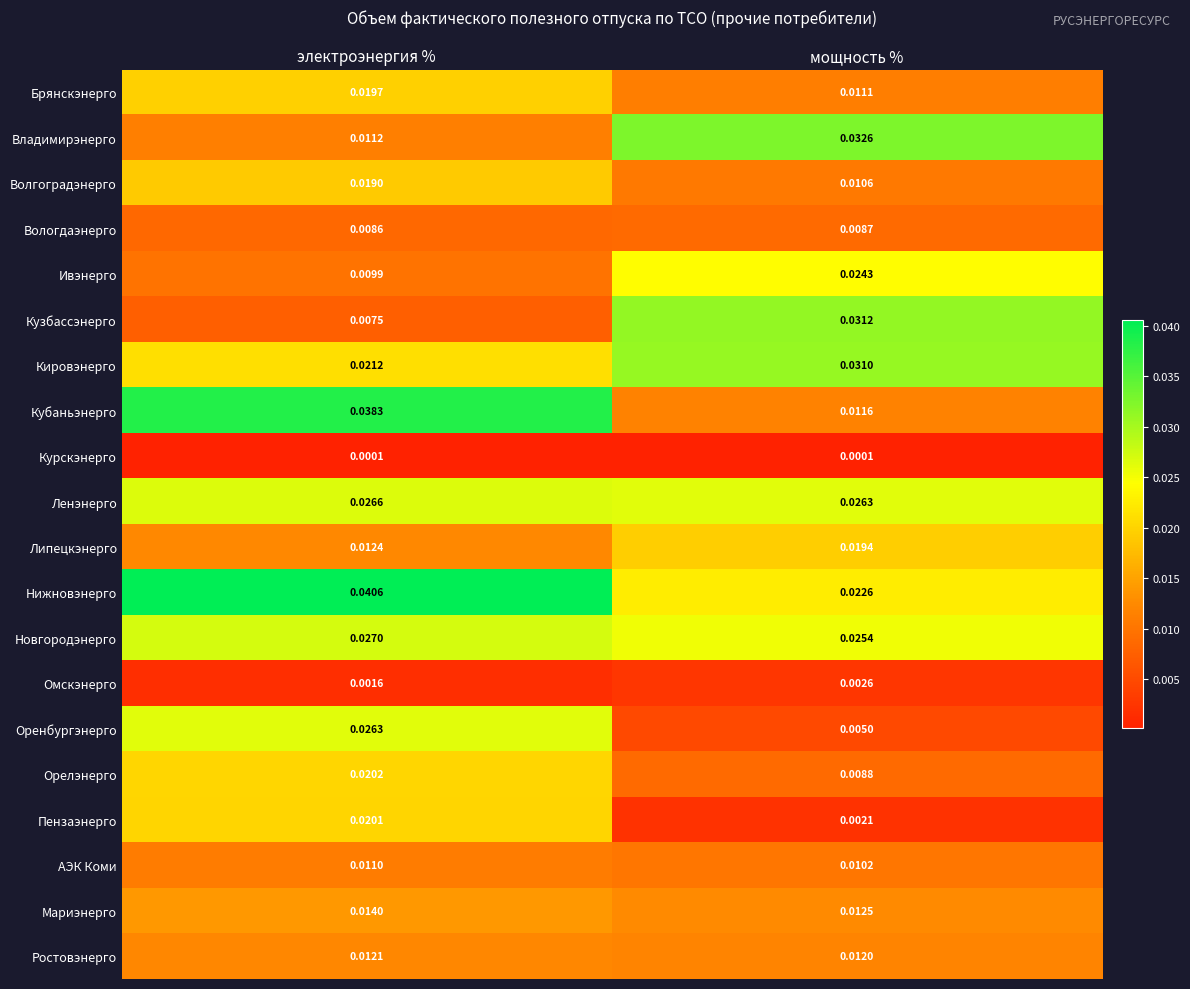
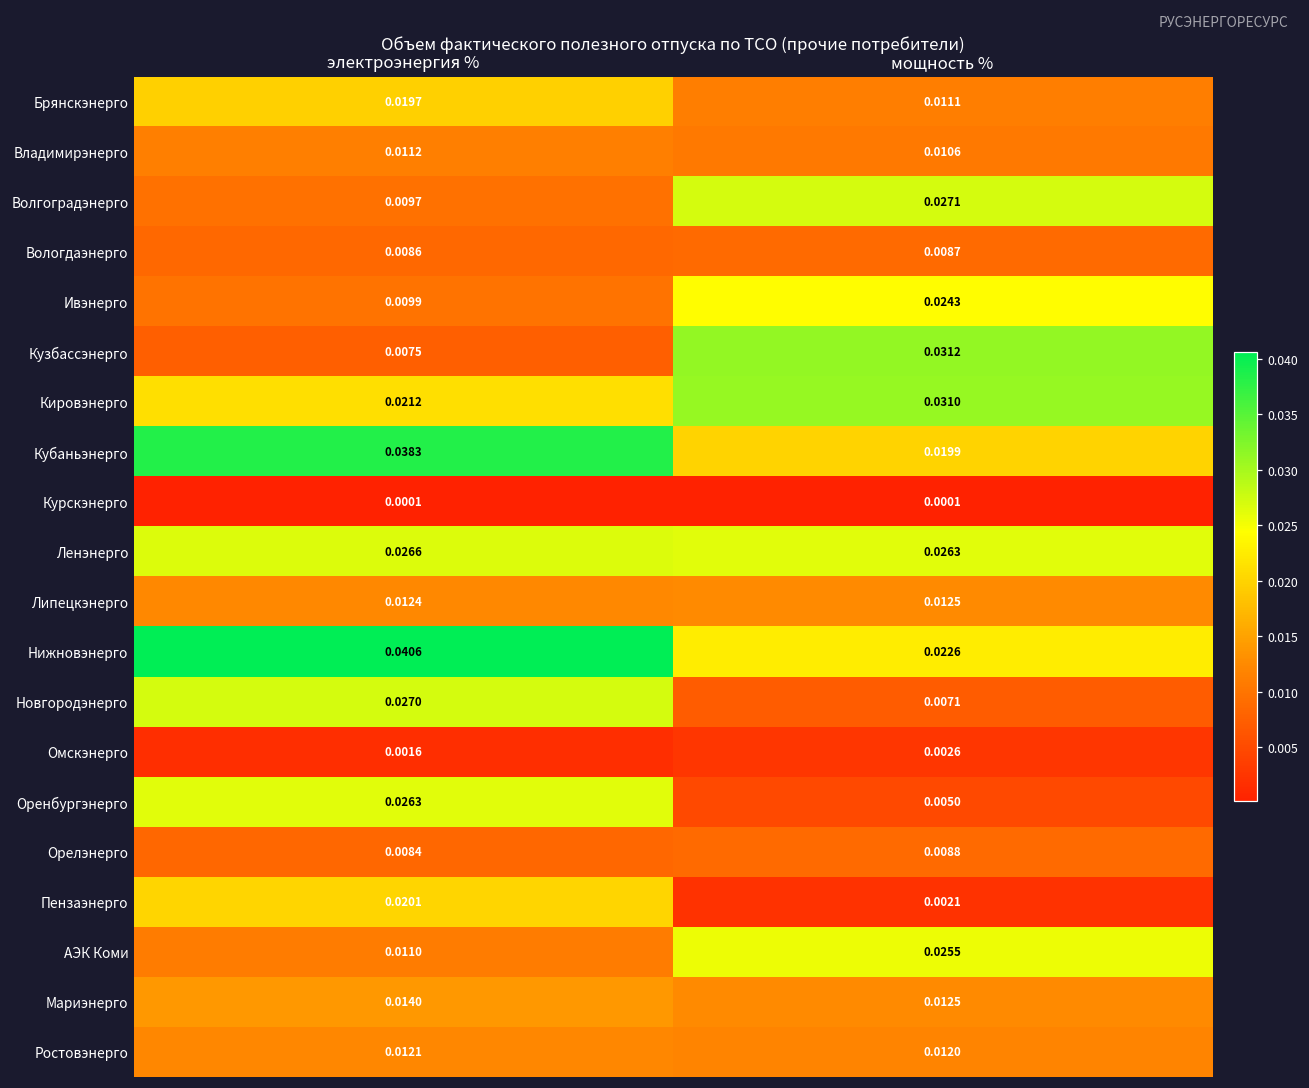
  {
    "Брянскэнерго": {
      "электроэнергия %": 0.0197,
      "мощность %": 0.0111
    },
    "Владимирэнерго": {
      "электроэнергия %": 0.0112,
-     "мощность %": 0.0326
+     "мощность %": 0.0106
    },
    "Волгоградэнерго": {
-     "электроэнергия %": 0.0190,
-     "мощность %": 0.0106
+     "электроэнергия %": 0.0097,
+     "мощность %": 0.0271
    },
    "Вологдаэнерго": {
      "электроэнергия %": 0.0086,
      "мощность %": 0.0087
    },
    "Ивэнерго": {
      "электроэнергия %": 0.0099,
      "мощность %": 0.0243
    },
    "Кузбассэнерго": {
      "электроэнергия %": 0.0075,
      "мощность %": 0.0312
    },
    "Кировэнерго": {
      "электроэнергия %": 0.0212,
      "мощность %": 0.0310
    },
    "Кубаньэнерго": {
      "электроэнергия %": 0.0383,
-     "мощность %": 0.0116
+     "мощность %": 0.0199
    },
    "Курскэнерго": {
      "электроэнергия %": 0.0001,
      "мощность %": 0.0001
    },
    "Ленэнерго": {
      "электроэнергия %": 0.0266,
      "мощность %": 0.0263
    },
    "Липецкэнерго": {
      "электроэнергия %": 0.0124,
-     "мощность %": 0.0194
+     "мощность %": 0.0125
    },
    "Нижновэнерго": {
      "электроэнергия %": 0.0406,
      "мощность %": 0.0226
    },
    "Новгородэнерго": {
      "электроэнергия %": 0.0270,
-     "мощность %": 0.0254
+     "мощность %": 0.0071
    },
    "Омскэнерго": {
      "электроэнергия %": 0.0016,
      "мощность %": 0.0026
    },
    "Оренбургэнерго": {
      "электроэнергия %": 0.0263,
      "мощность %": 0.0050
    },
    "Орелэнерго": {
-     "электроэнергия %": 0.0202,
+     "электроэнергия %": 0.0084,
      "мощность %": 0.0088
    },
    "Пензаэнерго": {
      "электроэнергия %": 0.0201,
      "мощность %": 0.0021
    },
    "АЭК Коми": {
      "электроэнергия %": 0.0110,
-     "мощность %": 0.0102
+     "мощность %": 0.0255
    },
    "Мариэнерго": {
      "электроэнергия %": 0.0140,
      "мощность %": 0.0125
    },
    "Ростовэнерго": {
      "электроэнергия %": 0.0121,
      "мощность %": 0.0120
    }
  }
